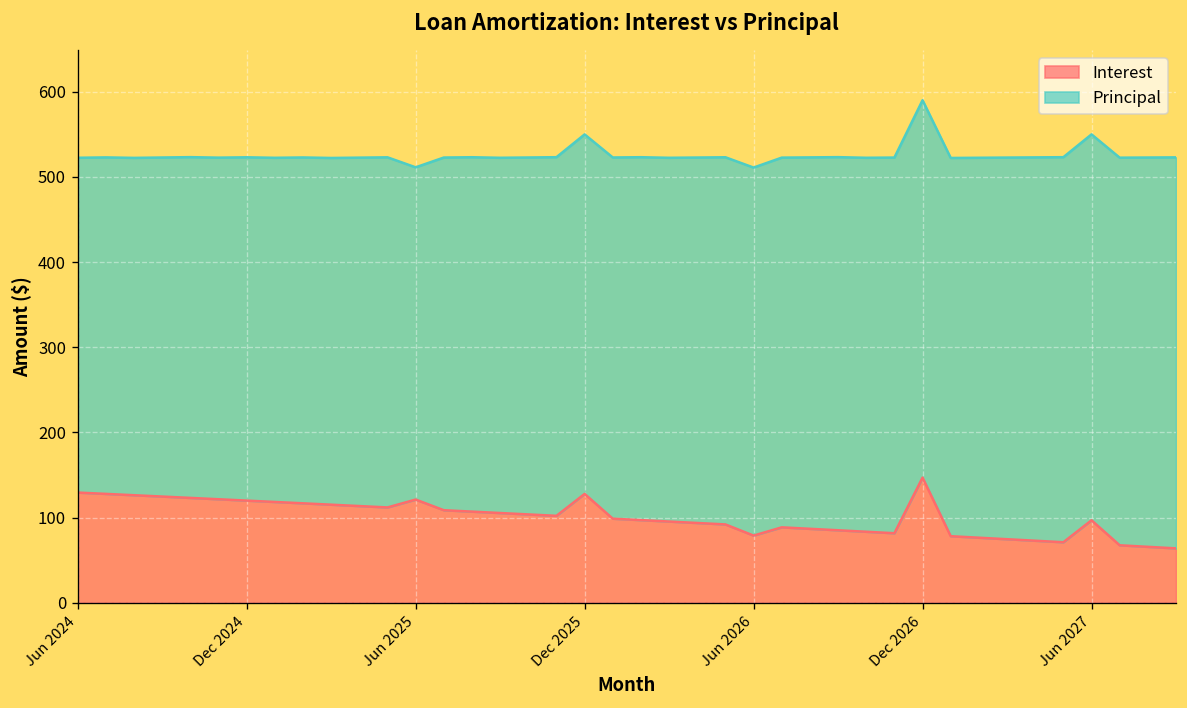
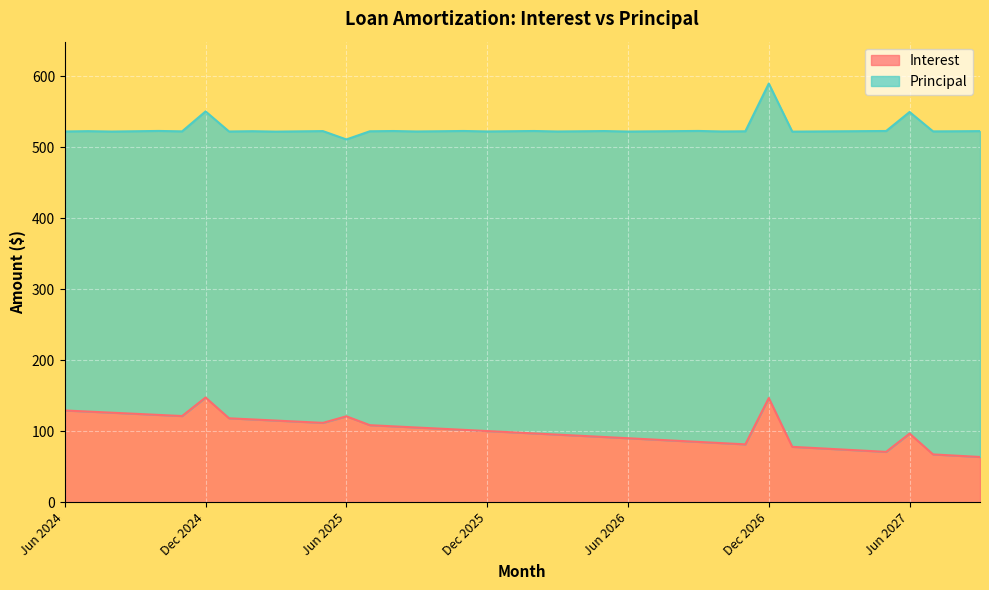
  {
    "Interest": {
      "Jun 2024": 130,
-     "Dec 2024": 120,
+     "Dec 2024": 150,
      "Jun 2025": 120,
-     "Dec 2025": 130,
-     "Jun 2026": 80,
+     "Dec 2025": 100,
+     "Jun 2026": 90,
      "Dec 2026": 150,
      "Jun 2027": 100
    },
    "Principal": {
      "Jun 2024": 390,
      "Dec 2024": 400,
      "Jun 2025": 390,
      "Dec 2025": 420,
      "Jun 2026": 430,
      "Dec 2026": 440,
      "Jun 2027": 450
    }
  }
